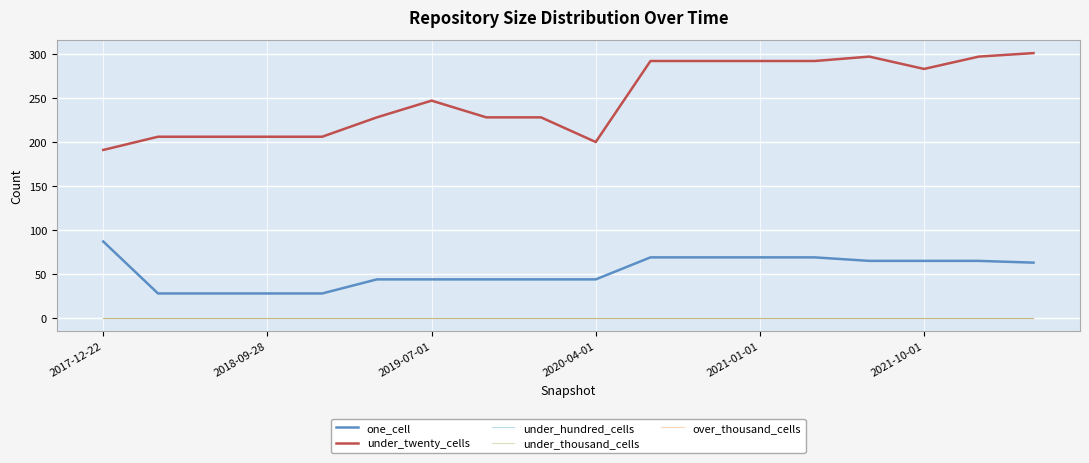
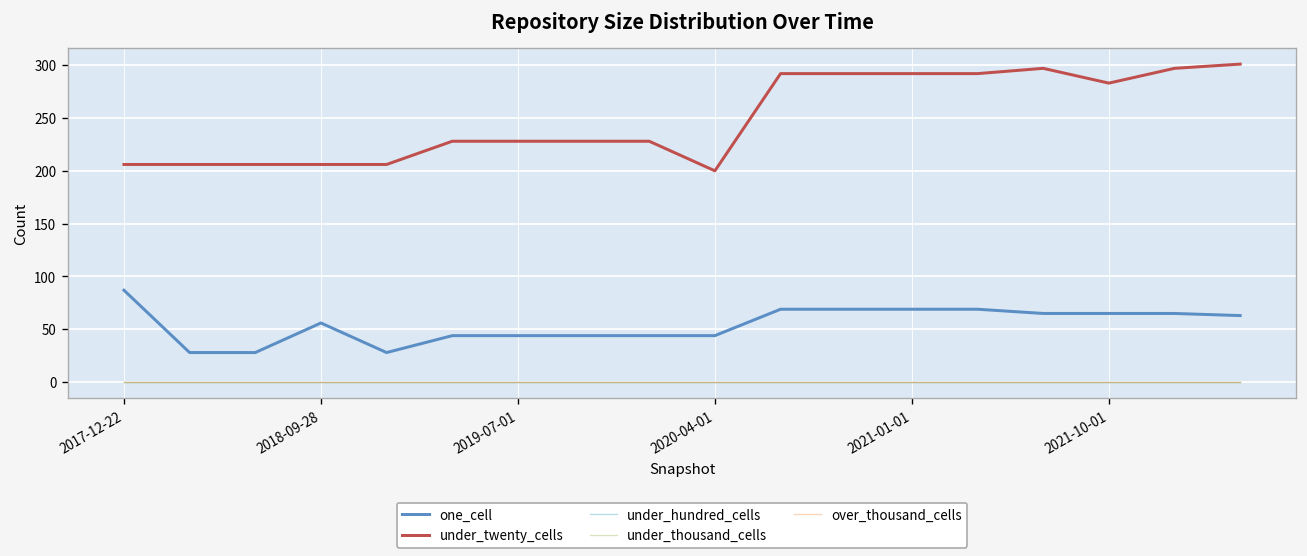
  {
    "one_cell": {
      "2017-12-22": 90,
-     "2018-09-28": 30,
+     "2018-09-28": 60,
      "2019-07-01": 40,
      "2020-04-01": 40,
      "2021-01-01": 70,
      "2021-10-01": 70
    },
    "under_twenty_cells": {
-     "2017-12-22": 190,
+     "2017-12-22": 210,
      "2018-09-28": 210,
-     "2019-07-01": 250,
+     "2019-07-01": 230,
      "2020-04-01": 200,
      "2021-01-01": 290,
      "2021-10-01": 280
    },
    "over_thousand_cells": {
      "2017-12-22": 0,
      "2018-09-28": 0,
      "2019-07-01": 0,
      "2020-04-01": 0,
      "2021-01-01": 0,
      "2021-10-01": 0
    }
  }
